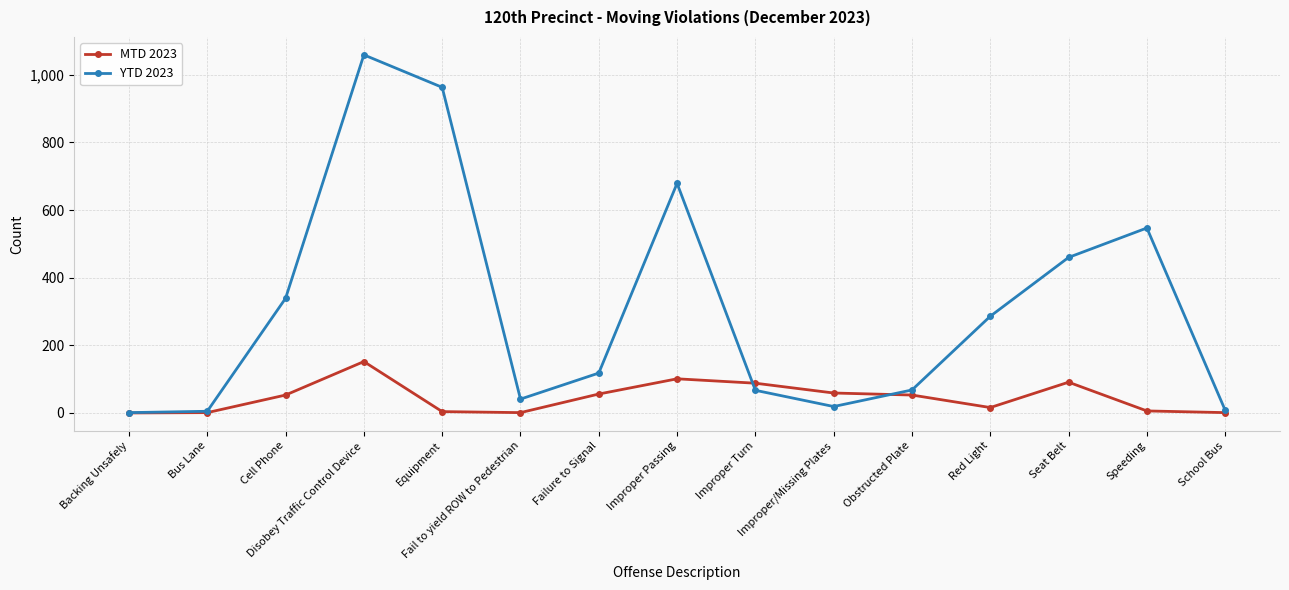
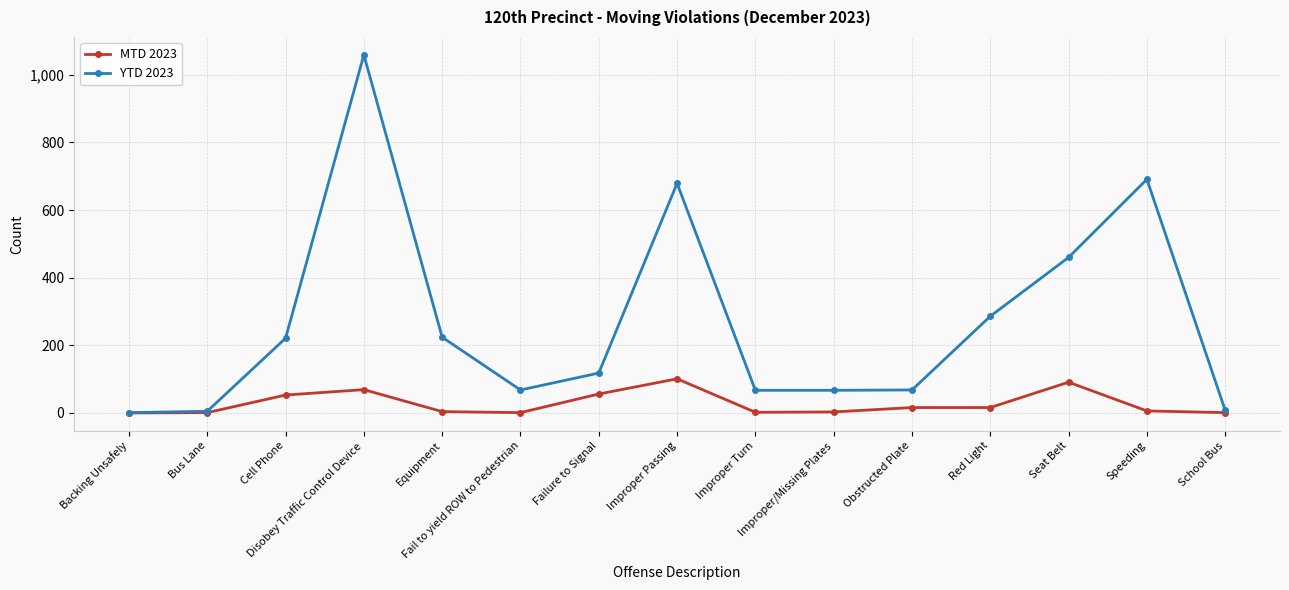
  {
    "MTD 2023": {
      "Cell Phone": "50",
-     "Disobey Traffic Control Device": "150",
+     "Disobey Traffic Control Device": "70",
      "Equipment": "0",
      "Fail to yield ROW to Pedestrian": "0",
      "Failure to Signal": "60",
      "Improper Passing": "100",
-     "Improper Turn": "90",
-     "Improper/Missing Plates": "60",
-     "Obstructed Plate": "50",
+     "Improper Turn": "0",
+     "Improper/Missing Plates": "0",
+     "Obstructed Plate": "20",
      "Red Light": "20",
      "Seat Belt": "90",
      "Speeding": "10"
    },
    "YTD 2023": {
-     "Cell Phone": "340",
+     "Cell Phone": "220",
      "Disobey Traffic Control Device": "1,060",
-     "Equipment": "960",
-     "Fail to yield ROW to Pedestrian": "40",
+     "Equipment": "220",
+     "Fail to yield ROW to Pedestrian": "70",
      "Failure to Signal": "120",
      "Improper Passing": "680",
      "Improper Turn": "70",
-     "Improper/Missing Plates": "20",
+     "Improper/Missing Plates": "70",
      "Obstructed Plate": "70",
      "Red Light": "290",
      "Seat Belt": "460",
-     "Speeding": "550"
+     "Speeding": "690"
    }
  }
